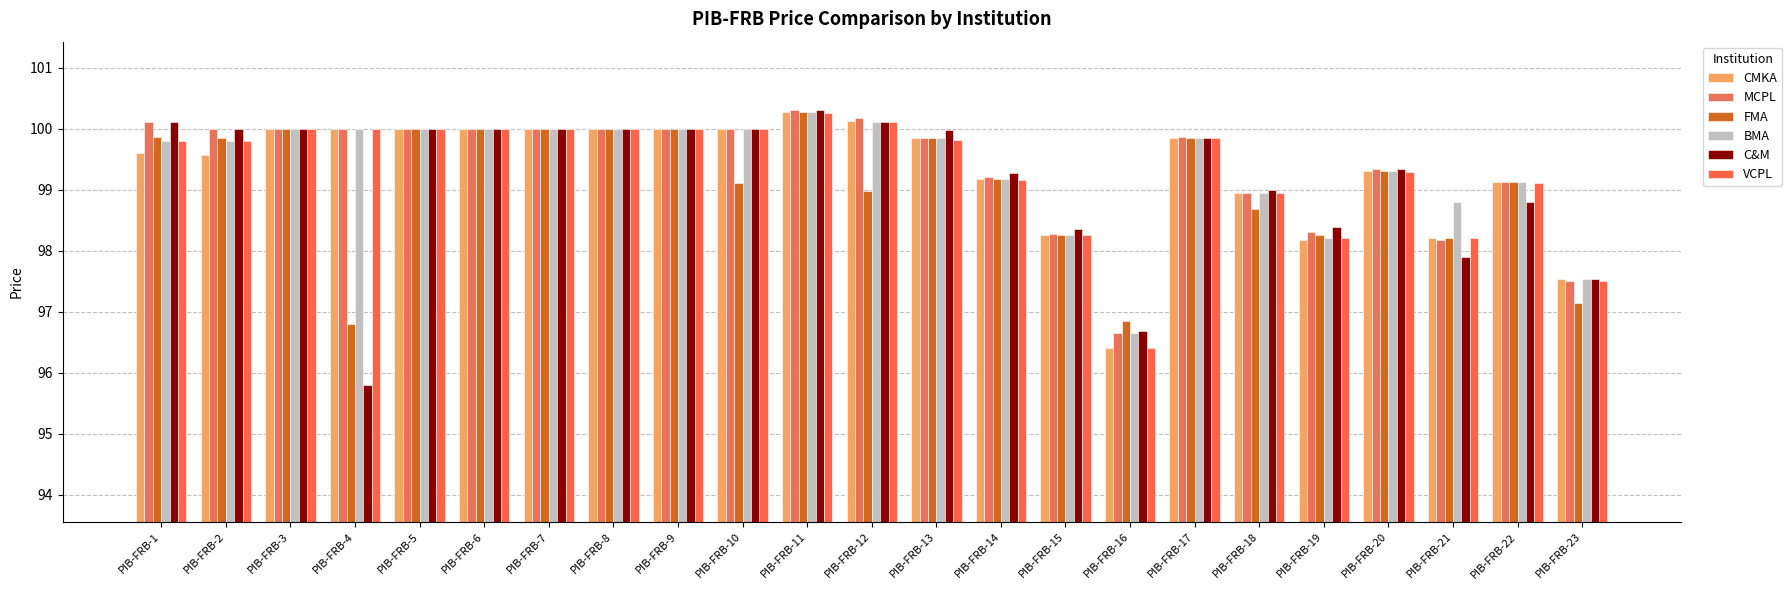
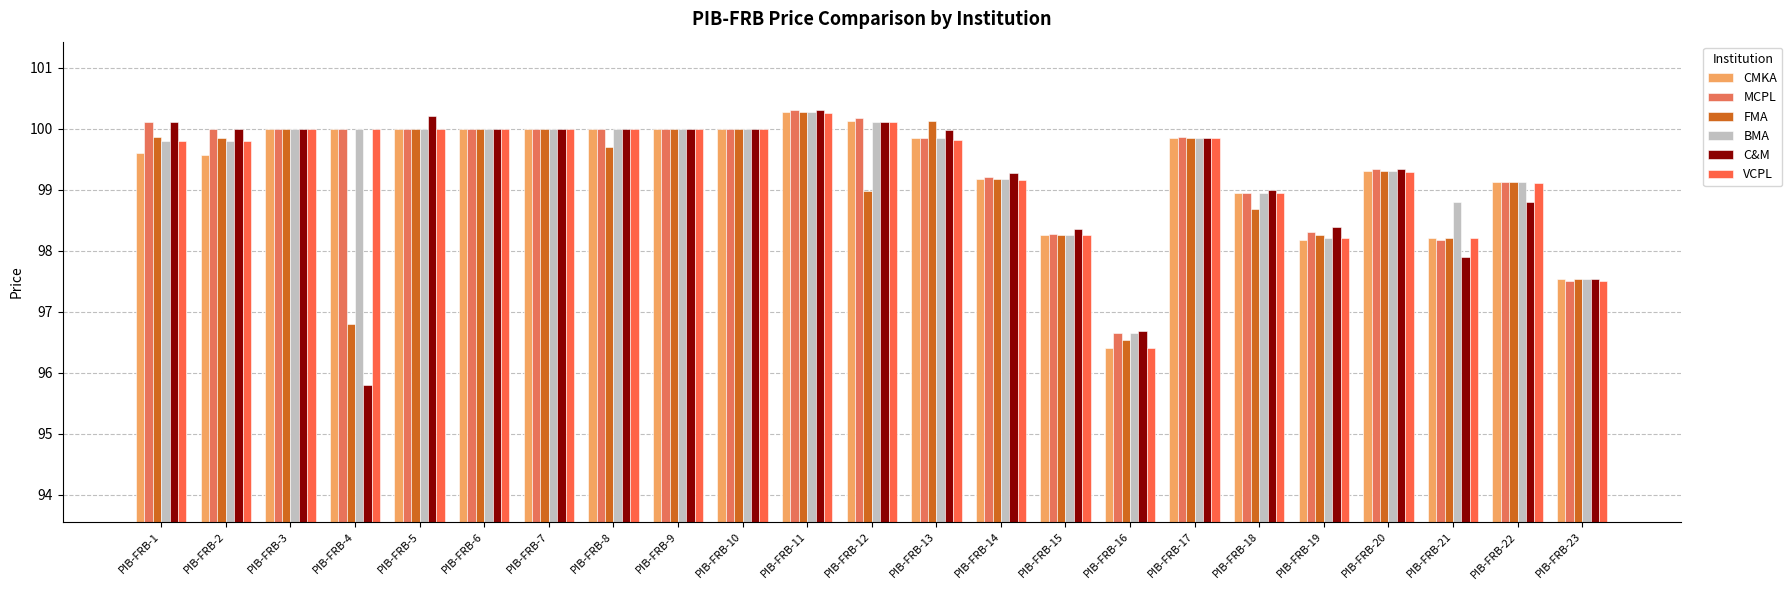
  {
    "FMA": {
      "PIB-FRB-1": 99.9,
      "PIB-FRB-2": 99.8,
      "PIB-FRB-3": 100.0,
      "PIB-FRB-4": 96.8,
      "PIB-FRB-5": 100.0,
      "PIB-FRB-6": 100.0,
      "PIB-FRB-7": 100.0,
-     "PIB-FRB-8": 100.0,
+     "PIB-FRB-8": 99.7,
      "PIB-FRB-9": 100.0,
-     "PIB-FRB-10": 99.1,
+     "PIB-FRB-10": 100.0,
      "PIB-FRB-11": 100.3,
      "PIB-FRB-12": 99.0,
-     "PIB-FRB-13": 99.8,
+     "PIB-FRB-13": 100.1,
      "PIB-FRB-14": 99.2,
      "PIB-FRB-15": 98.3,
-     "PIB-FRB-16": 96.8,
+     "PIB-FRB-16": 96.5,
      "PIB-FRB-17": 99.9,
      "PIB-FRB-18": 98.7,
      "PIB-FRB-19": 98.3,
      "PIB-FRB-20": 99.3,
      "PIB-FRB-21": 98.2,
      "PIB-FRB-22": 99.1,
-     "PIB-FRB-23": 97.1
+     "PIB-FRB-23": 97.5
    },
    "BMA": {
      "PIB-FRB-1": 99.8,
      "PIB-FRB-2": 99.8,
      "PIB-FRB-3": 100.0,
      "PIB-FRB-4": 100.0,
      "PIB-FRB-5": 100.0,
      "PIB-FRB-6": 100.0,
      "PIB-FRB-7": 100.0,
      "PIB-FRB-8": 100.0,
      "PIB-FRB-9": 100.0,
      "PIB-FRB-10": 100.0,
      "PIB-FRB-11": 100.3,
      "PIB-FRB-12": 100.1,
      "PIB-FRB-13": 99.8,
      "PIB-FRB-14": 99.2,
      "PIB-FRB-15": 98.3,
      "PIB-FRB-16": 96.7,
      "PIB-FRB-17": 99.9,
      "PIB-FRB-18": 99.0,
      "PIB-FRB-19": 98.2,
      "PIB-FRB-20": 99.3,
      "PIB-FRB-21": 98.8,
      "PIB-FRB-22": 99.1,
      "PIB-FRB-23": 97.5
    },
    "C&M": {
      "PIB-FRB-1": 100.1,
      "PIB-FRB-2": 100.0,
      "PIB-FRB-3": 100.0,
      "PIB-FRB-4": 95.8,
-     "PIB-FRB-5": 100.0,
+     "PIB-FRB-5": 100.2,
      "PIB-FRB-6": 100.0,
      "PIB-FRB-7": 100.0,
      "PIB-FRB-8": 100.0,
      "PIB-FRB-9": 100.0,
      "PIB-FRB-10": 100.0,
      "PIB-FRB-11": 100.3,
      "PIB-FRB-12": 100.1,
      "PIB-FRB-13": 100.0,
      "PIB-FRB-14": 99.3,
      "PIB-FRB-15": 98.4,
      "PIB-FRB-16": 96.7,
      "PIB-FRB-17": 99.9,
      "PIB-FRB-18": 99.0,
      "PIB-FRB-19": 98.4,
      "PIB-FRB-20": 99.3,
      "PIB-FRB-21": 97.9,
      "PIB-FRB-22": 98.8,
      "PIB-FRB-23": 97.5
    }
  }
